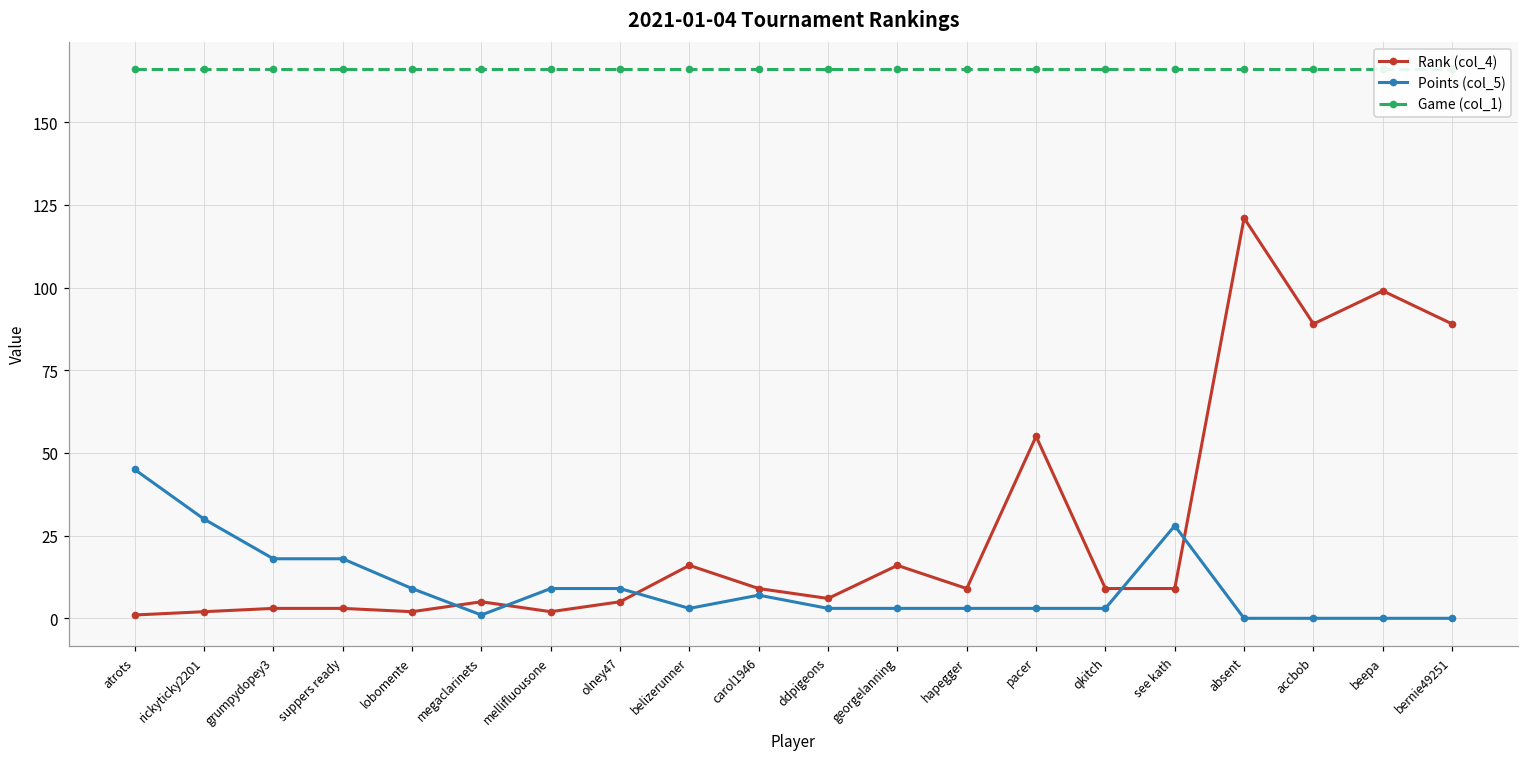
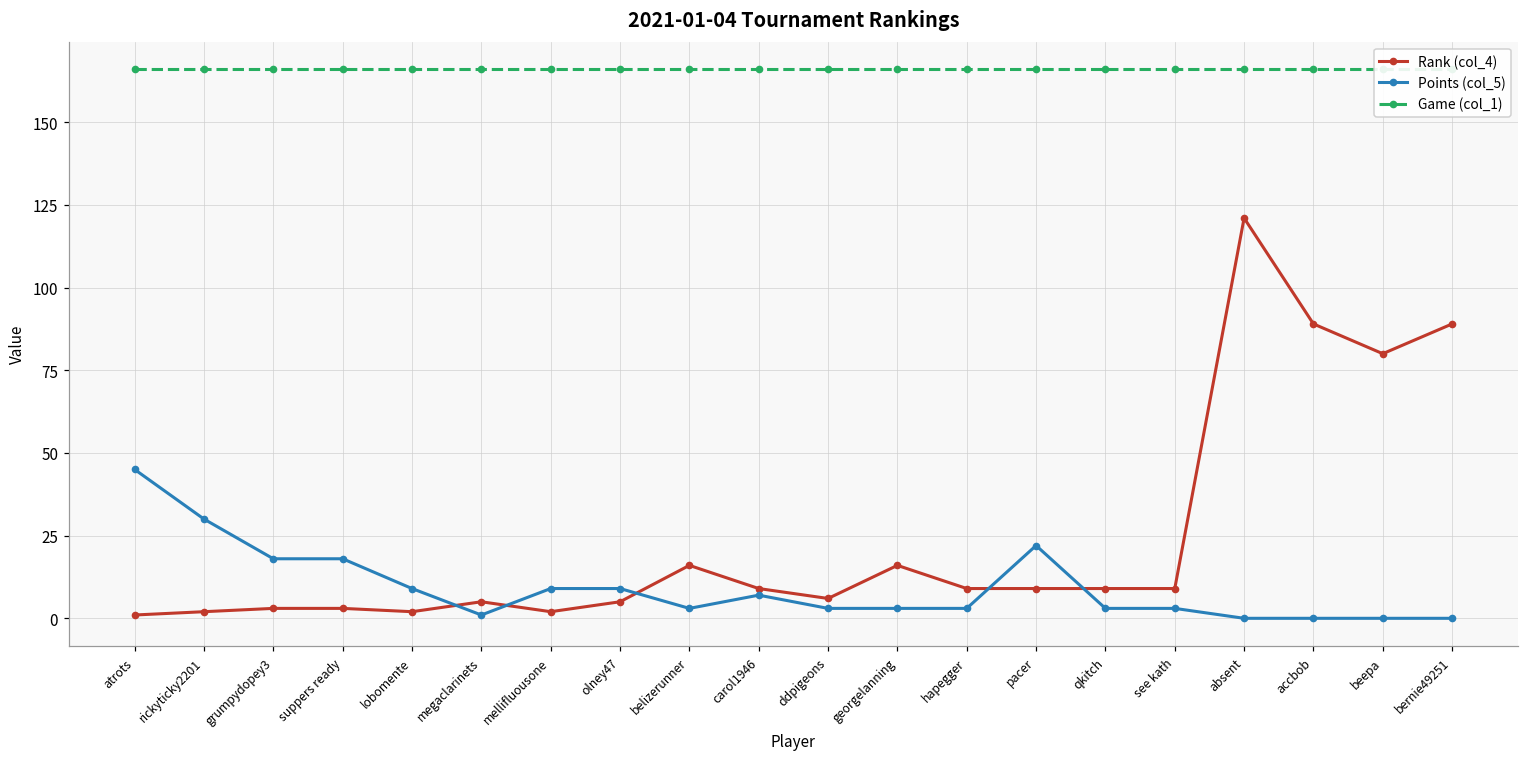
  {
    "Rank (col_4)": {
      "atrots": 1,
      "rickyticky2201": 2,
      "grumpydopey3": 3,
      "suppers ready": 3,
      "lobomente": 2,
      "megaclarinets": 5,
      "mellifluousone": 2,
      "olney47": 5,
      "belizerunner": 16,
      "carol1946": 9,
      "ddpigeons": 6,
      "georgelanning": 16,
      "hapegger": 9,
-     "pacer": 55,
+     "pacer": 9,
      "qkitch": 9,
      "see kath": 9,
      "absent": 121,
      "accbob": 89,
-     "beepa": 99,
+     "beepa": 80,
      "bernie49251": 89
    },
    "Points (col_5)": {
      "atrots": 45,
      "rickyticky2201": 30,
      "grumpydopey3": 18,
      "suppers ready": 18,
      "lobomente": 9,
      "megaclarinets": 1,
      "mellifluousone": 9,
      "olney47": 9,
      "belizerunner": 3,
      "carol1946": 7,
      "ddpigeons": 3,
      "georgelanning": 3,
      "hapegger": 3,
-     "pacer": 3,
+     "pacer": 22,
      "qkitch": 3,
-     "see kath": 28,
+     "see kath": 3,
      "absent": 0,
      "accbob": 0,
      "beepa": 0,
      "bernie49251": 0
    },
    "Game (col_1)": {
      "atrots": 166,
      "rickyticky2201": 166,
      "grumpydopey3": 166,
      "suppers ready": 166,
      "lobomente": 166,
      "megaclarinets": 166,
      "mellifluousone": 166,
      "olney47": 166,
      "belizerunner": 166,
      "carol1946": 166,
      "ddpigeons": 166,
      "georgelanning": 166,
      "hapegger": 166,
      "pacer": 166,
      "qkitch": 166,
      "see kath": 166,
      "absent": 166,
      "accbob": 166
    }
  }
